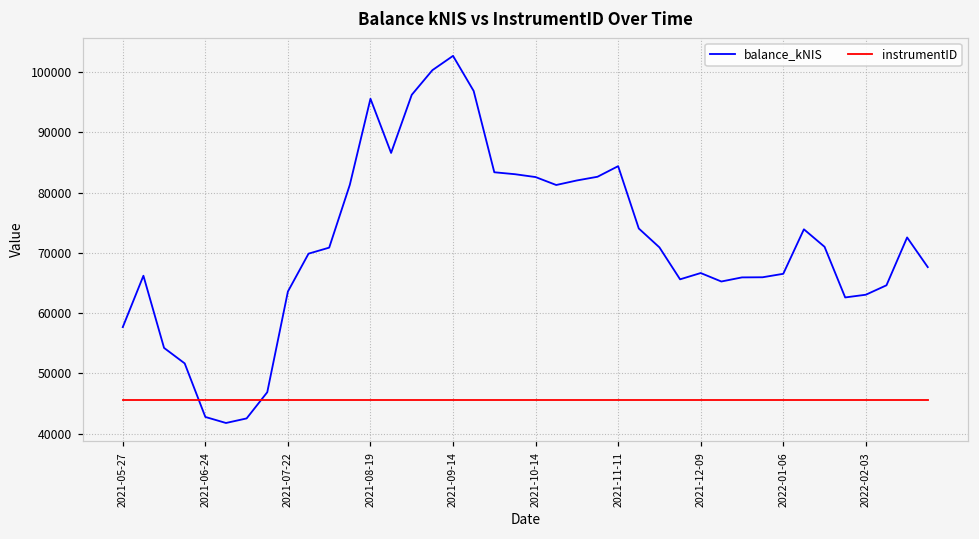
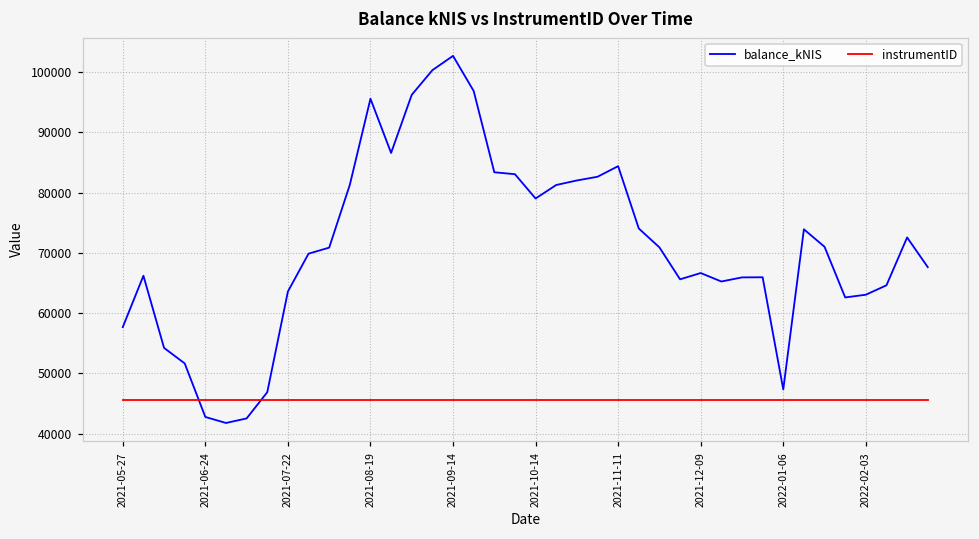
  {
    "balance_kNIS": {
      "2021-05-27": 58000,
      "2021-06-24": 43000,
      "2021-07-22": 64000,
      "2021-08-19": 96000,
      "2021-09-14": 103000,
-     "2021-10-14": 83000,
+     "2021-10-14": 79000,
      "2021-11-11": 84000,
      "2021-12-09": 67000,
-     "2022-01-06": 67000,
+     "2022-01-06": 47000,
      "2022-02-03": 63000
    },
    "instrumentID": {
      "2021-05-27": 46000,
      "2021-06-24": 46000,
      "2021-07-22": 46000,
      "2021-08-19": 46000,
      "2021-09-14": 46000,
      "2021-10-14": 46000,
      "2021-11-11": 46000,
      "2021-12-09": 46000,
      "2022-01-06": 46000,
      "2022-02-03": 46000
    }
  }
